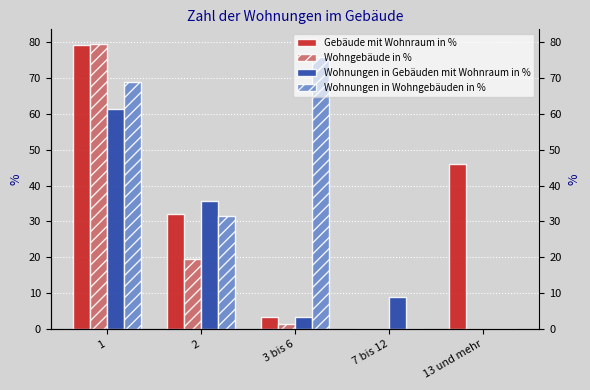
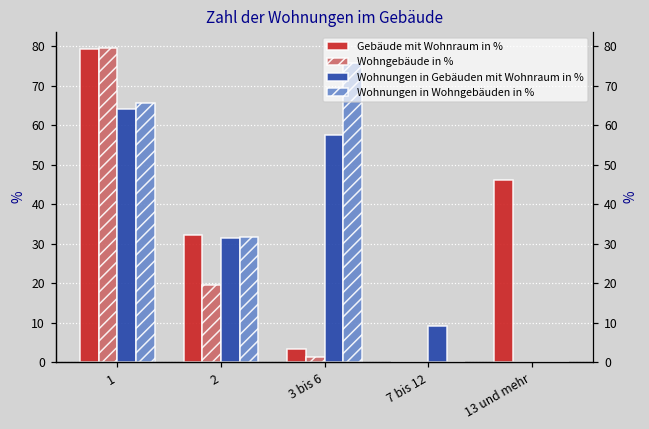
  {
    "Gebäude mit Wohnraum in %": {
      "1": 79,
      "2": 32,
      "3 bis 6": 3,
      "7 bis 12": 0,
      "13 und mehr": 46
    },
    "Wohngebäude in %": {
      "1": 80,
      "2": 19,
      "3 bis 6": 1,
      "7 bis 12": 0,
      "13 und mehr": 0
    },
    "Wohnungen in Gebäuden mit Wohnraum in %": {
-     "1": 61,
-     "2": 36,
-     "3 bis 6": 3,
+     "1": 64,
+     "2": 32,
+     "3 bis 6": 57,
      "7 bis 12": 9,
      "13 und mehr": 0
    },
    "Wohnungen in Wohngebäuden in %": {
-     "1": 69,
+     "1": 66,
      "2": 32,
      "7 bis 12": 0,
      "13 und mehr": 0
    }
  }
